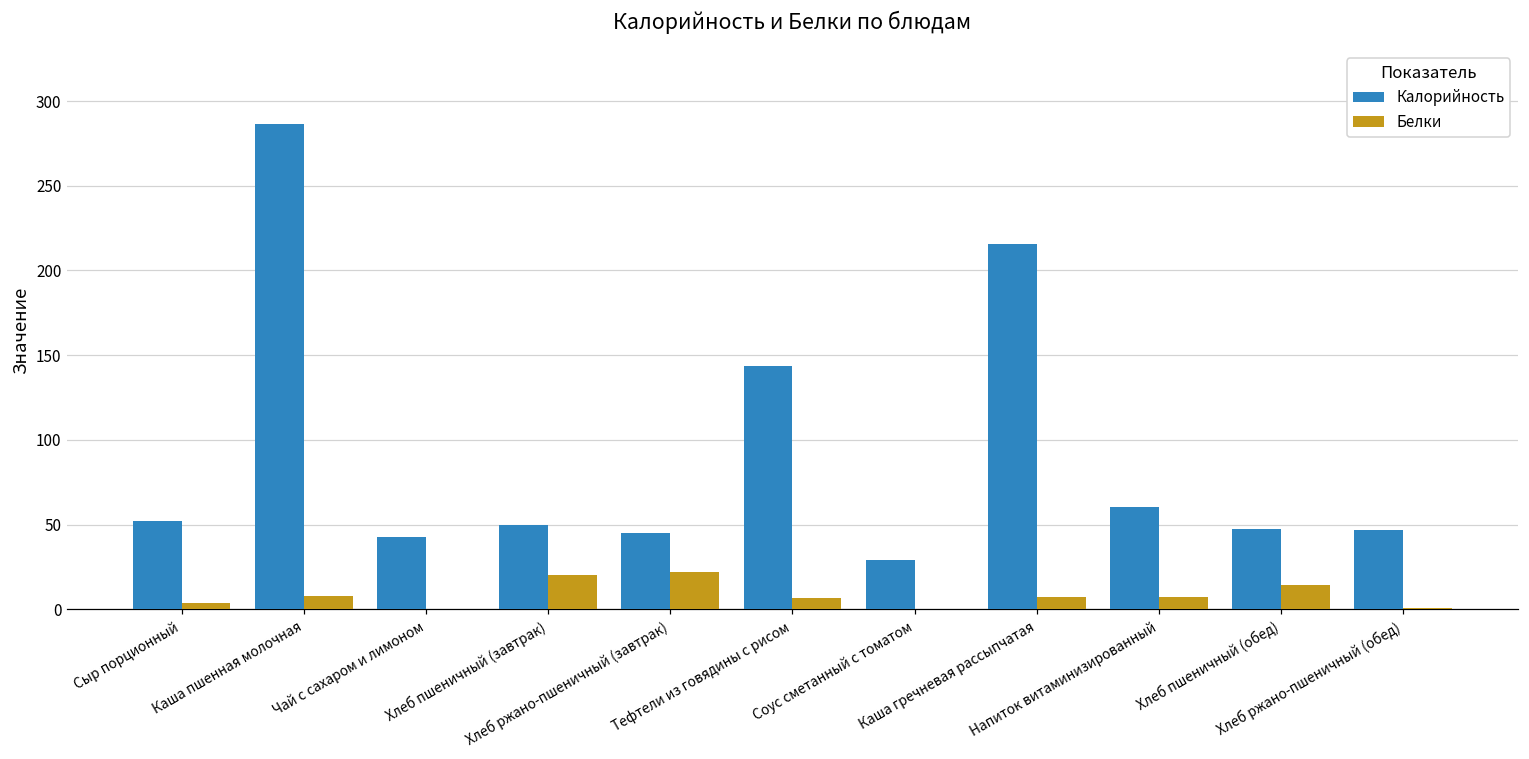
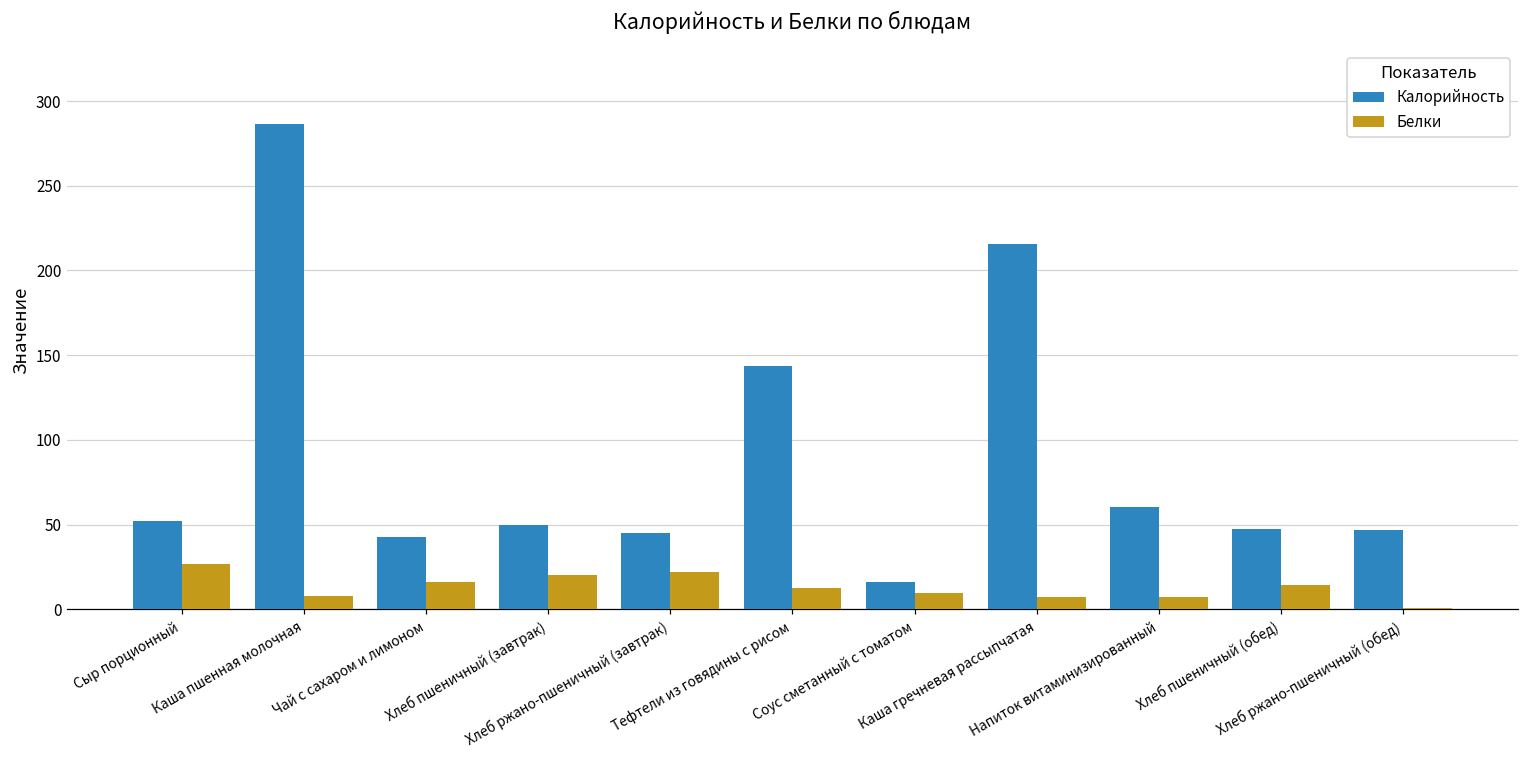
  {
    "Калорийность": {
      "Сыр порционный": 52,
      "Каша пшенная молочная": 287,
      "Чай с сахаром и лимоном": 43,
      "Хлеб пшеничный (завтрак)": 50,
      "Хлеб ржано-пшеничный (завтрак)": 45,
      "Тефтели из говядины с рисом": 144,
-     "Соус сметанный с томатом": 29,
+     "Соус сметанный с томатом": 16,
      "Каша гречневая рассыпчатая": 216,
      "Напиток витаминизированный": 60,
      "Хлеб пшеничный (обед)": 47,
      "Хлеб ржано-пшеничный (обед)": 47
    },
    "Белки": {
-     "Сыр порционный": 4,
+     "Сыр порционный": 27,
      "Каша пшенная молочная": 8,
-     "Чай с сахаром и лимоном": 0,
+     "Чай с сахаром и лимоном": 16,
      "Хлеб пшеничный (завтрак)": 20,
      "Хлеб ржано-пшеничный (завтрак)": 22,
-     "Тефтели из говядины с рисом": 7,
-     "Соус сметанный с томатом": 0,
+     "Тефтели из говядины с рисом": 12,
+     "Соус сметанный с томатом": 9,
      "Каша гречневая рассыпчатая": 7,
      "Напиток витаминизированный": 8,
      "Хлеб пшеничный (обед)": 15
    }
  }
